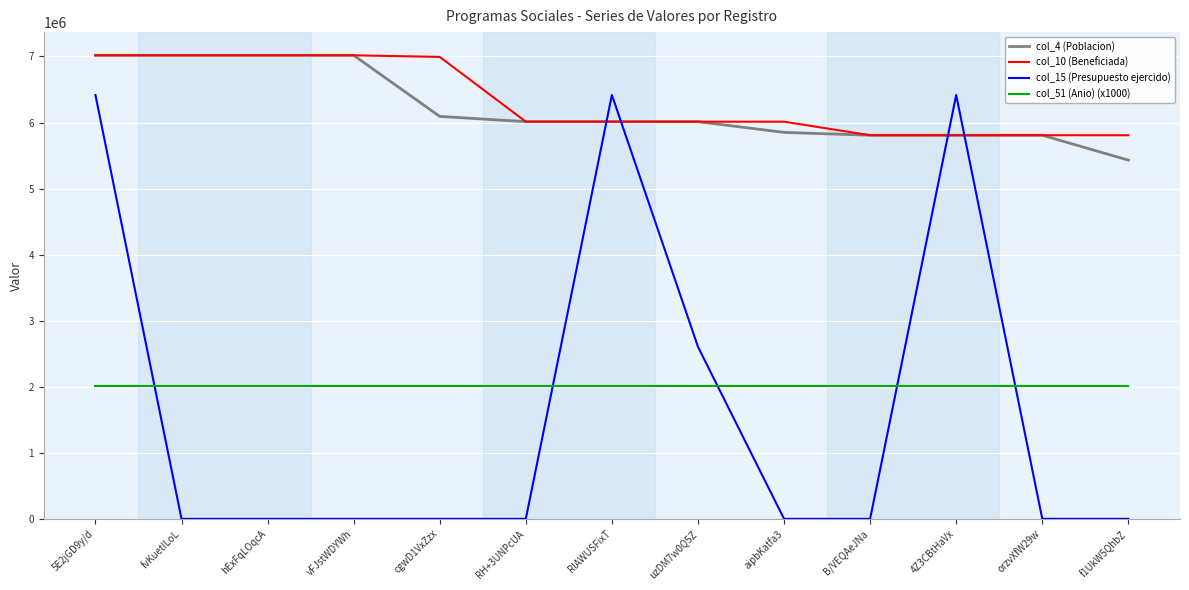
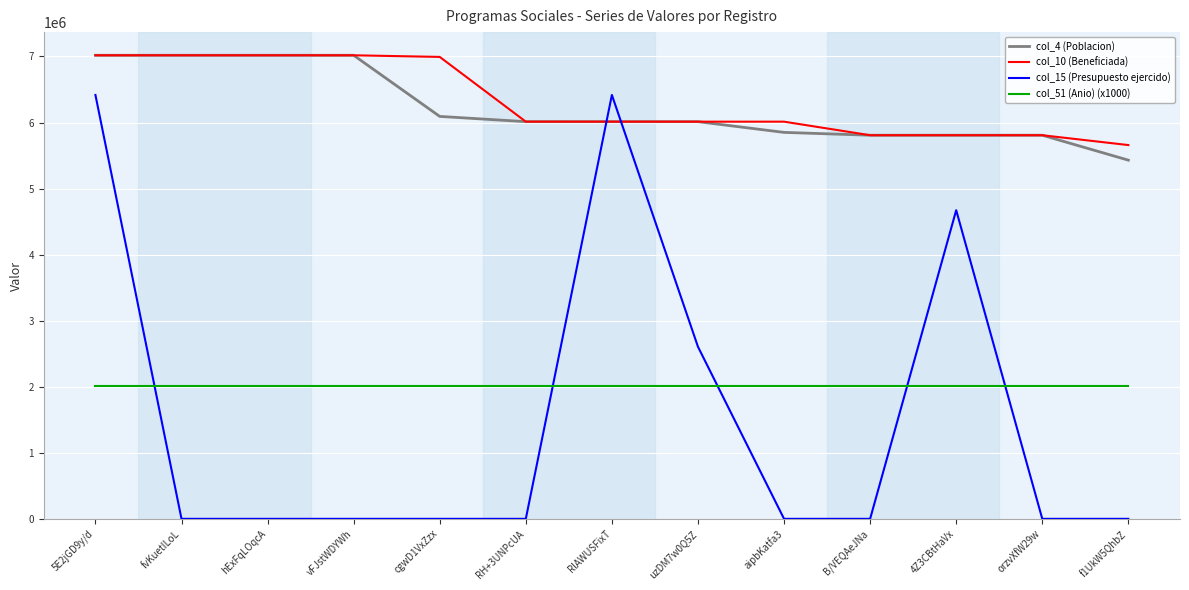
  {
    "col_4 (Poblacion)": {
      "cgwD1VxZzx": 6100000,
      "aipbKatfa3": 5900000,
      "f1UkW5QhbZ": 5400000
    },
    "col_10 (Beneficiada)": {
      "cgwD1VxZzx": 7000000,
      "aipbKatfa3": 6000000,
-     "f1UkW5QhbZ": 5800000
+     "f1UkW5QhbZ": 5700000
    },
    "col_15 (Presupuesto ejercido)": {
      "5E2jGD9y/d": 6400000,
      "fvKuetILoL": 0,
      "hExFqLOqcA": 0,
      "vFJstWDYWh": 0,
      "cgwD1VxZzx": 0,
      "RH+3UNPcUA": 0,
      "RlAWUSFixT": 6400000,
      "uzDM7w0Q5Z": 2600000,
      "aipbKatfa3": 0,
      "B/VEQAeJNa": 0,
-     "4Z3CBtHaVx": 6400000,
+     "4Z3CBtHaVx": 4700000,
      "orzvXfW29w": 0,
      "f1UkW5QhbZ": 0
    },
    "col_51 (Anio) (x1000)": {
      "5E2jGD9y/d": 2000000,
      "fvKuetILoL": 2000000,
      "hExFqLOqcA": 2000000,
      "vFJstWDYWh": 2000000,
      "cgwD1VxZzx": 2000000,
      "RH+3UNPcUA": 2000000,
      "RlAWUSFixT": 2000000,
      "uzDM7w0Q5Z": 2000000,
      "aipbKatfa3": 2000000,
      "B/VEQAeJNa": 2000000,
      "4Z3CBtHaVx": 2000000,
      "orzvXfW29w": 2000000,
      "f1UkW5QhbZ": 2000000
    }
  }
